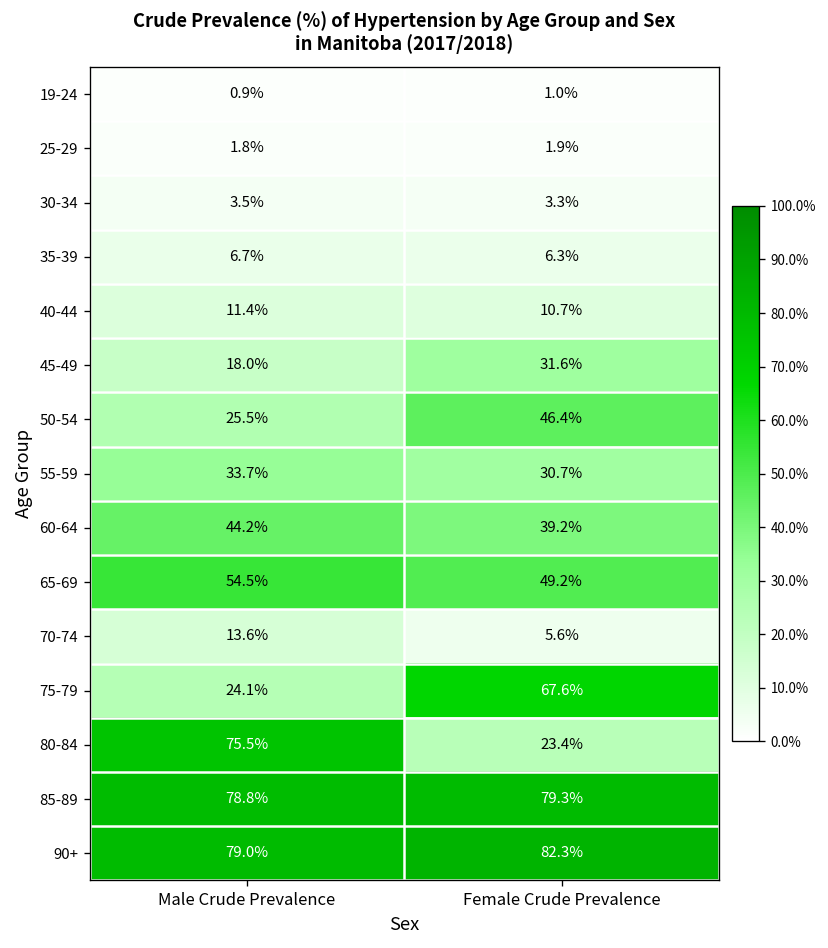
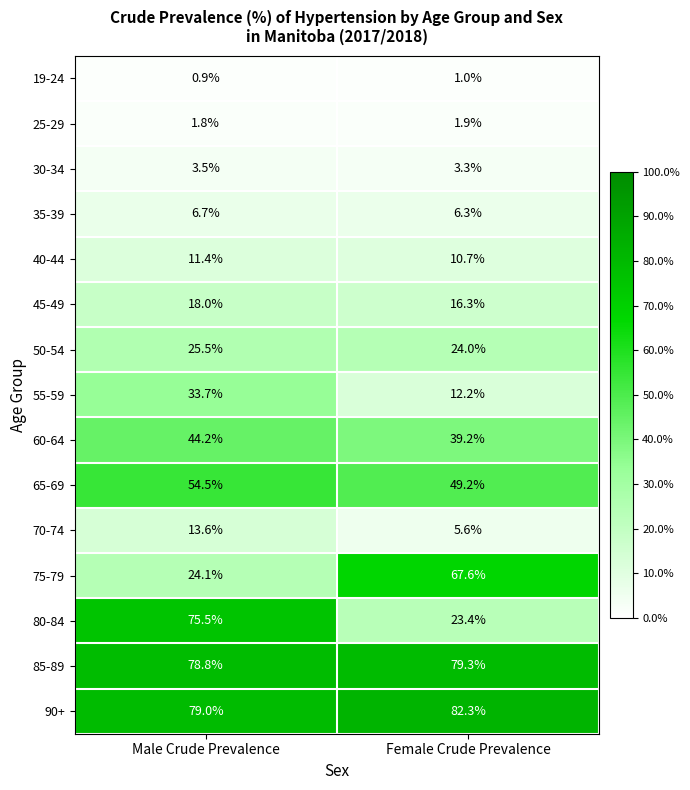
  {
    "19-24": {
      "Male Crude Prevalence": "0.9%",
      "Female Crude Prevalence": "1.0%"
    },
    "25-29": {
      "Male Crude Prevalence": "1.8%",
      "Female Crude Prevalence": "1.9%"
    },
    "30-34": {
      "Male Crude Prevalence": "3.5%",
      "Female Crude Prevalence": "3.3%"
    },
    "35-39": {
      "Male Crude Prevalence": "6.7%",
      "Female Crude Prevalence": "6.3%"
    },
    "40-44": {
      "Male Crude Prevalence": "11.4%",
      "Female Crude Prevalence": "10.7%"
    },
    "45-49": {
      "Male Crude Prevalence": "18.0%",
-     "Female Crude Prevalence": "31.6%"
+     "Female Crude Prevalence": "16.3%"
    },
    "50-54": {
      "Male Crude Prevalence": "25.5%",
-     "Female Crude Prevalence": "46.4%"
+     "Female Crude Prevalence": "24.0%"
    },
    "55-59": {
      "Male Crude Prevalence": "33.7%",
-     "Female Crude Prevalence": "30.7%"
+     "Female Crude Prevalence": "12.2%"
    },
    "60-64": {
      "Male Crude Prevalence": "44.2%",
      "Female Crude Prevalence": "39.2%"
    },
    "65-69": {
      "Male Crude Prevalence": "54.5%",
      "Female Crude Prevalence": "49.2%"
    },
    "70-74": {
      "Male Crude Prevalence": "13.6%",
      "Female Crude Prevalence": "5.6%"
    },
    "75-79": {
      "Male Crude Prevalence": "24.1%",
      "Female Crude Prevalence": "67.6%"
    },
    "80-84": {
      "Male Crude Prevalence": "75.5%",
      "Female Crude Prevalence": "23.4%"
    },
    "85-89": {
      "Male Crude Prevalence": "78.8%",
      "Female Crude Prevalence": "79.3%"
    },
    "90+": {
      "Male Crude Prevalence": "79.0%",
      "Female Crude Prevalence": "82.3%"
    }
  }
